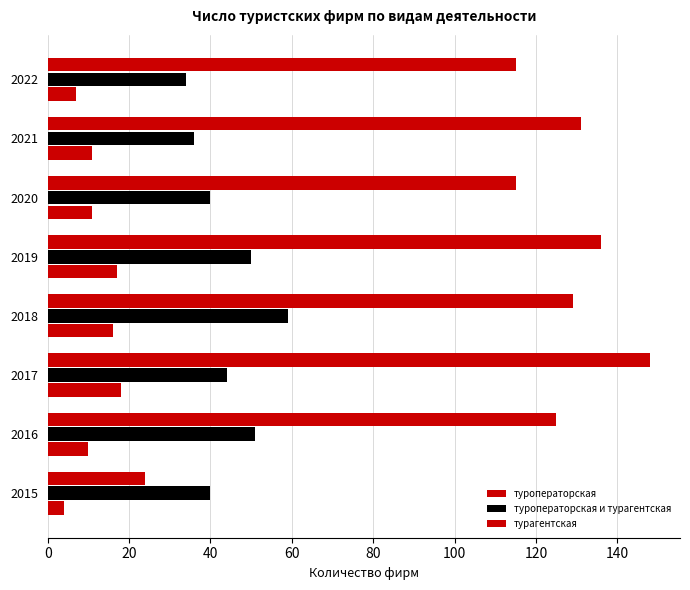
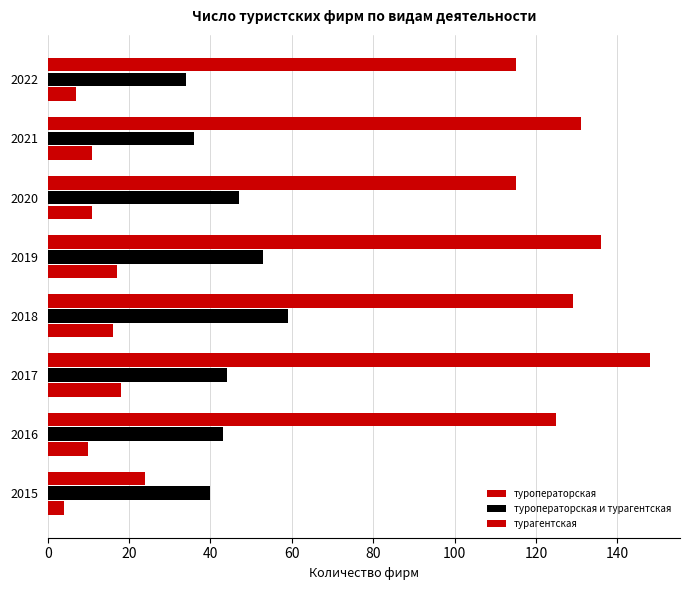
  {
    "туроператорская и турагентская": {
      "2022": 34,
      "2021": 36,
-     "2020": 40,
-     "2019": 50,
+     "2020": 47,
+     "2019": 53,
      "2018": 59,
      "2017": 44,
-     "2016": 51,
+     "2016": 43,
      "2015": 40
    }
  }
